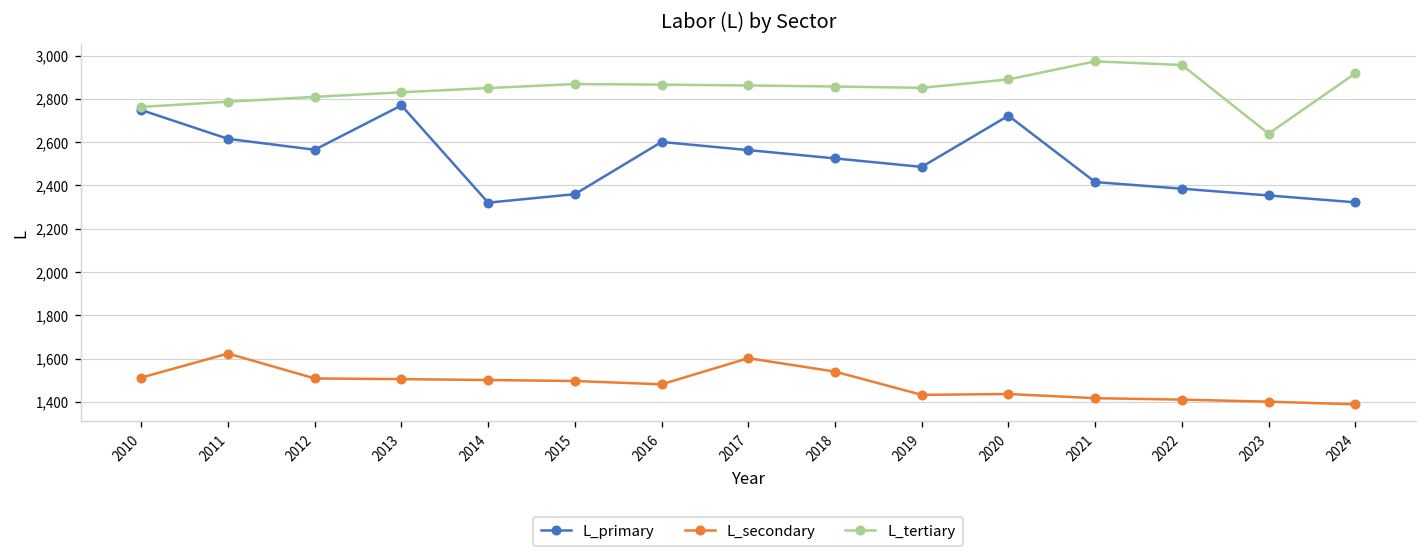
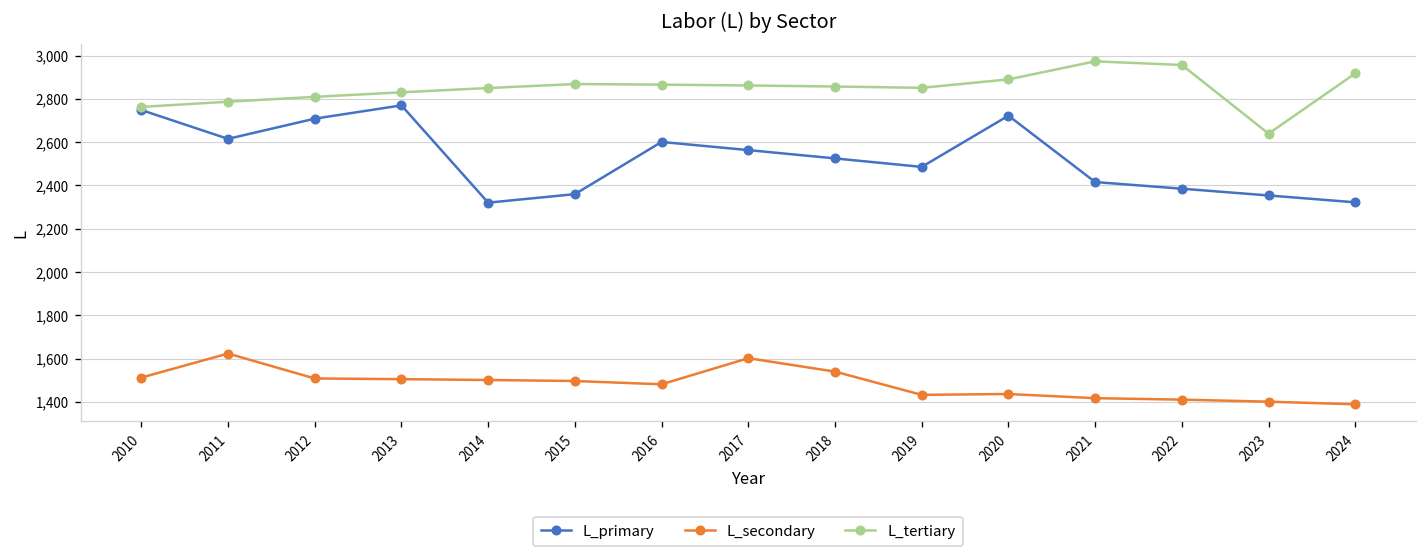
  {
    "L_primary": {
      "2010": "2,750",
      "2011": "2,620",
-     "2012": "2,570",
+     "2012": "2,710",
      "2013": "2,770",
      "2014": "2,320",
      "2015": "2,360",
      "2016": "2,600",
      "2017": "2,560",
      "2018": "2,530",
      "2019": "2,490",
      "2020": "2,720",
      "2021": "2,420",
      "2022": "2,390",
      "2023": "2,350",
      "2024": "2,320"
    },
    "L_secondary": {
      "2010": "1,510",
      "2011": "1,620",
      "2012": "1,510",
      "2013": "1,500",
      "2014": "1,500",
      "2015": "1,500",
      "2016": "1,480",
      "2017": "1,600",
      "2018": "1,540",
      "2019": "1,430",
      "2020": "1,440",
      "2021": "1,420",
      "2022": "1,410",
      "2023": "1,400",
      "2024": "1,390"
    },
    "L_tertiary": {
      "2010": "2,760",
      "2011": "2,790",
      "2012": "2,810",
      "2013": "2,830",
      "2014": "2,850",
      "2015": "2,870",
      "2016": "2,870",
      "2017": "2,860",
      "2018": "2,860",
      "2019": "2,850",
      "2020": "2,890",
      "2021": "2,970",
      "2022": "2,960",
      "2023": "2,640",
      "2024": "2,920"
    }
  }
